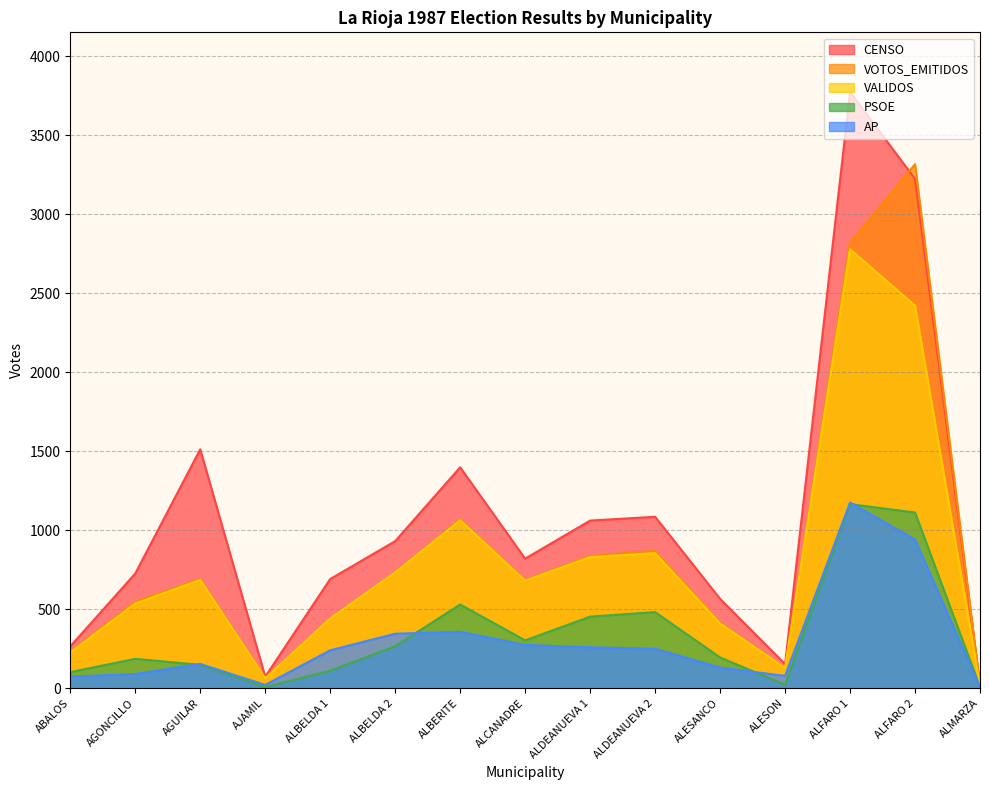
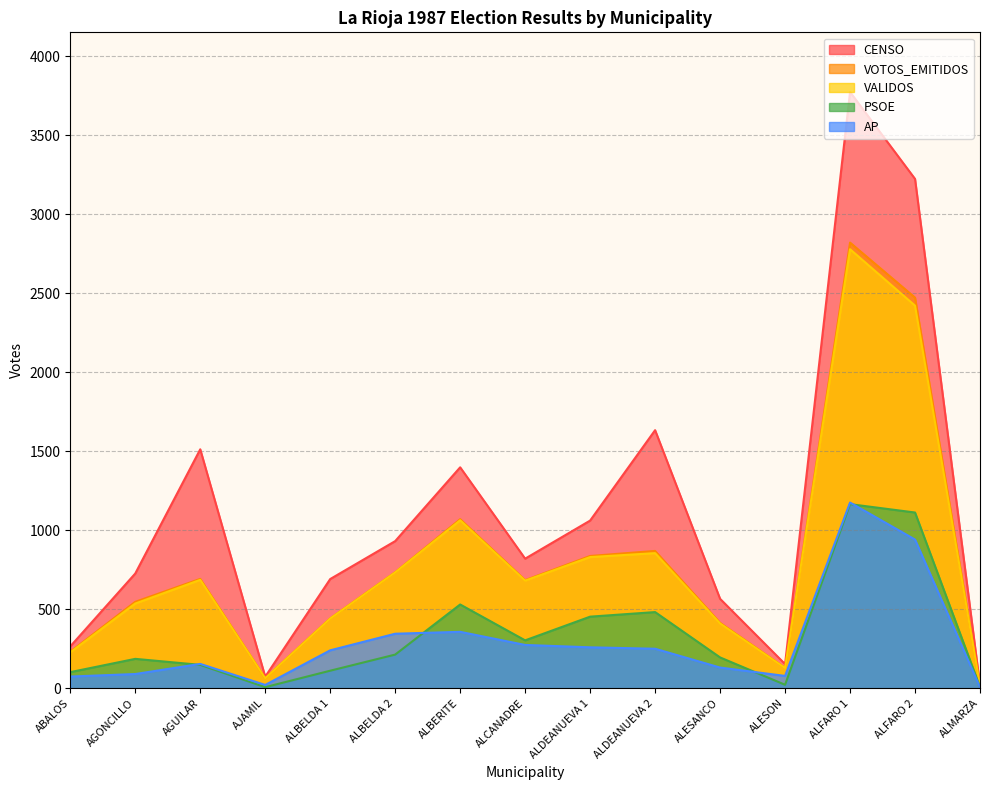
  {
    "CENSO": {
      "ABALOS": 270,
      "AGONCILLO": 730,
      "AGUILAR": 1510,
      "ALBELDA 1": 690,
      "ALBELDA 2": 930,
      "ALBERITE": 1400,
      "ALCANADRE": 820,
      "ALDEANUEVA 1": 1060,
-     "ALDEANUEVA 2": 1090,
+     "ALDEANUEVA 2": 1630,
      "ALESANCO": 570,
      "ALESON": 150,
      "ALFARO 2": 3220
    },
    "VOTOS_EMITIDOS": {
      "ALFARO 1": 2820,
-     "ALFARO 2": 3320
+     "ALFARO 2": 2470
    },
    "VALIDOS": {
      "ALFARO 1": 2780,
      "ALFARO 2": 2420
    },
    "PSOE": {
      "ABALOS": 100,
      "AGONCILLO": 190,
      "ALBELDA 1": 110,
-     "ALBELDA 2": 270,
+     "ALBELDA 2": 210,
      "ALBERITE": 530,
      "ALCANADRE": 300,
      "ALDEANUEVA 1": 450,
      "ALDEANUEVA 2": 480,
      "ALESANCO": 200,
      "ALESON": 20,
      "ALFARO 2": 1110
    },
    "AP": {
      "ABALOS": 80,
      "AGONCILLO": 90,
      "ALBELDA 1": 240,
      "ALBELDA 2": 350,
      "ALBERITE": 360,
      "ALCANADRE": 280,
      "ALDEANUEVA 1": 260,
      "ALDEANUEVA 2": 250,
      "ALESANCO": 130,
      "ALESON": 80,
      "ALFARO 2": 940
    }
  }
